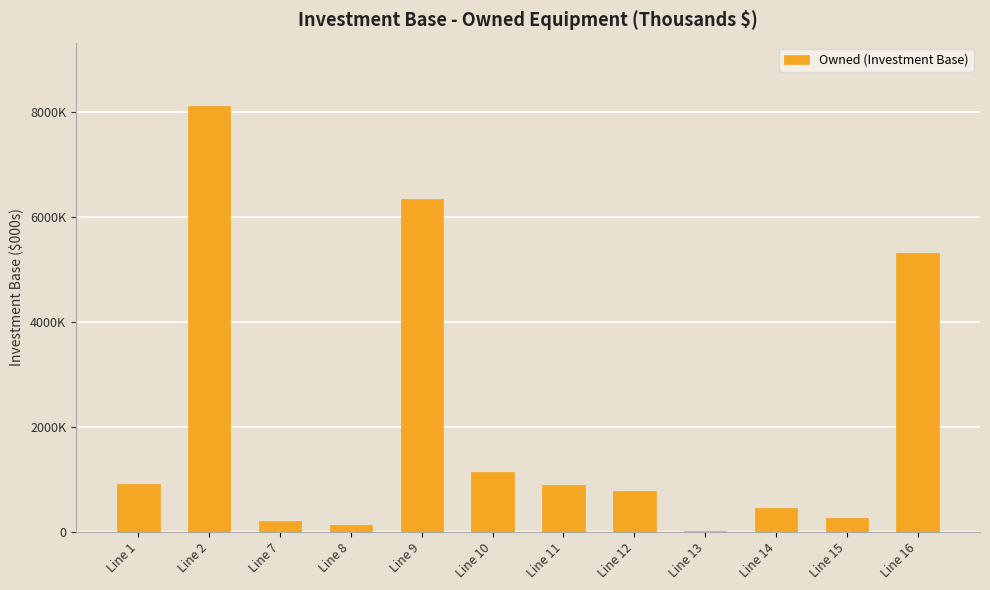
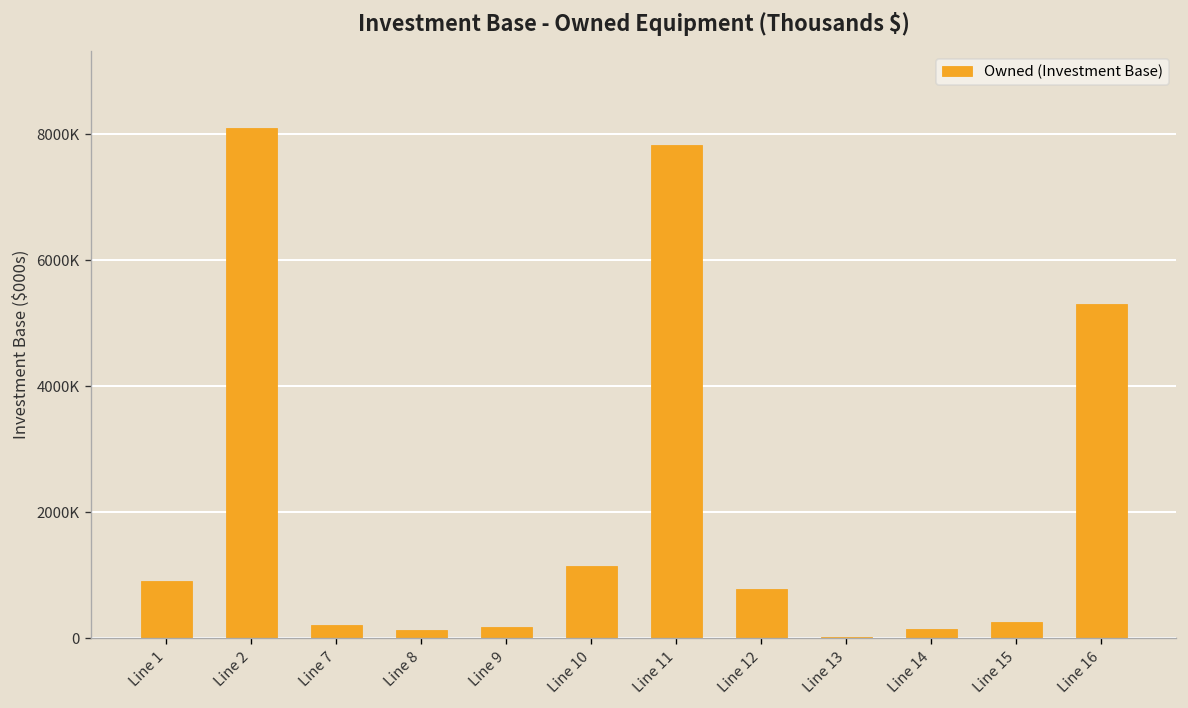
  {
    "Line 1": 900000,
    "Line 2": 8100000,
    "Line 7": 200000,
    "Line 8": 100000,
-   "Line 9": 6300000,
+   "Line 9": 200000,
    "Line 10": 1100000,
-   "Line 11": 900000,
+   "Line 11": 7800000,
    "Line 12": 800000,
-   "Line 14": 400000,
+   "Line 14": 100000,
    "Line 15": 300000,
    "Line 16": 5300000
  }
